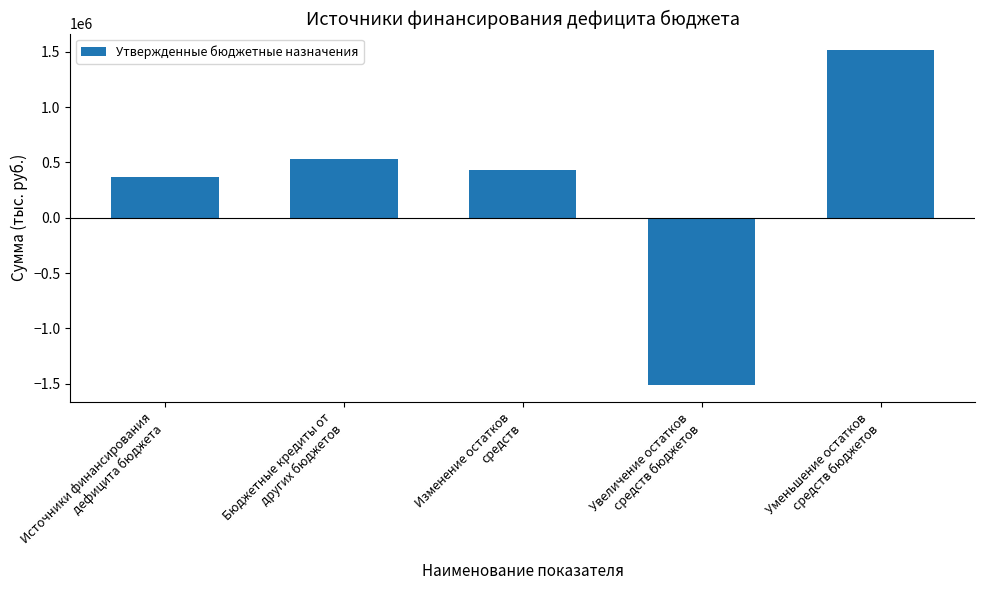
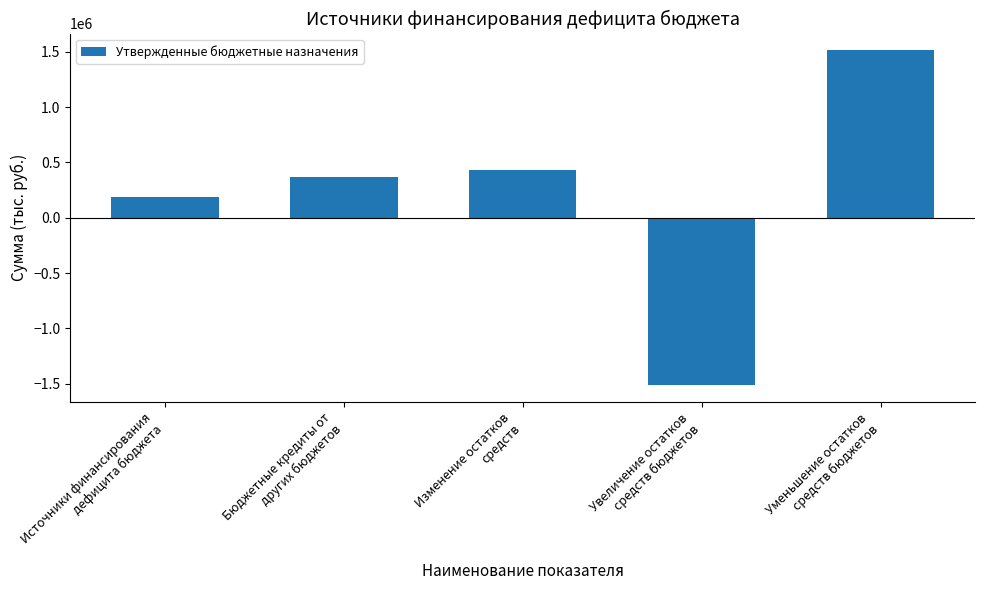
  {
-   "Источники финансирования дефицита бюджета": 370000,
-   "Бюджетные кредиты от других бюджетов": 530000,
+   "Источники финансирования дефицита бюджета": 190000,
+   "Бюджетные кредиты от других бюджетов": 370000,
    "Изменение остатков средств": 430000,
    "Увеличение остатков средств бюджетов": -1510000,
    "Уменьшение остатков средств бюджетов": 1510000
  }
